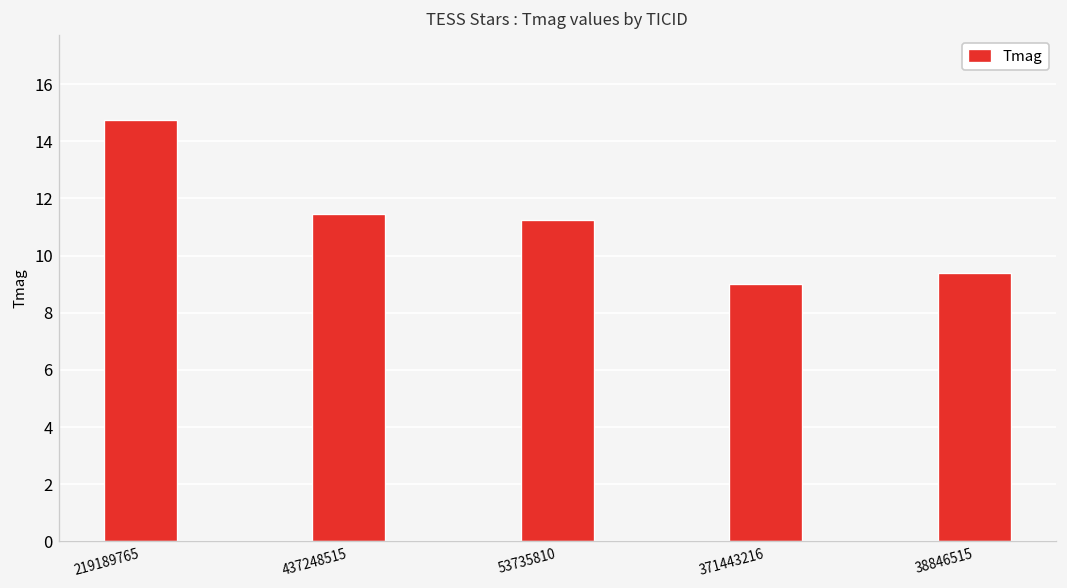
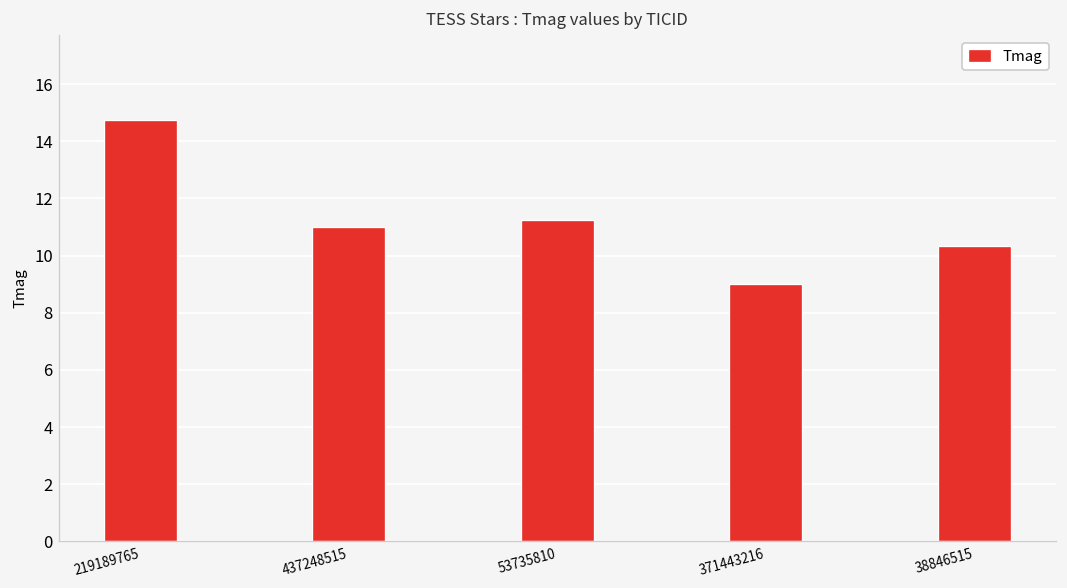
  {
    "219189765": 14.8,
-   "437248515": 11.5,
+   "437248515": 11.0,
    "53735810": 11.3,
    "371443216": 9.0,
-   "38846515": 9.4
+   "38846515": 10.3
  }
